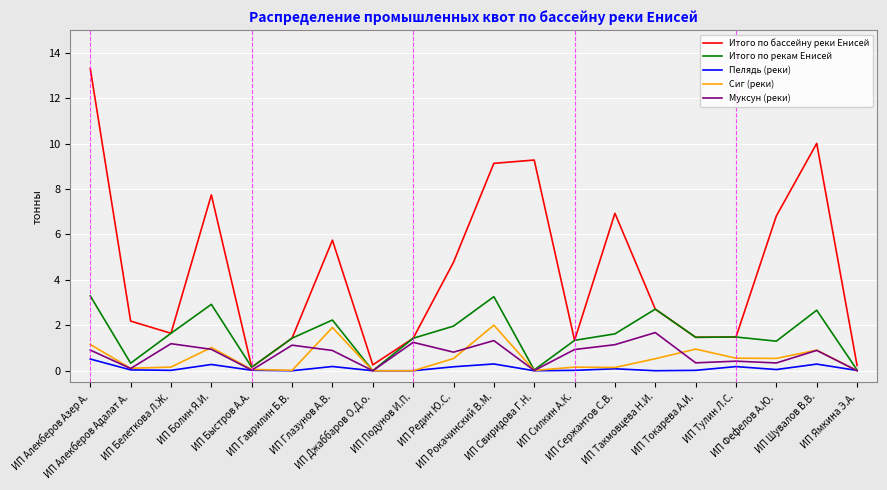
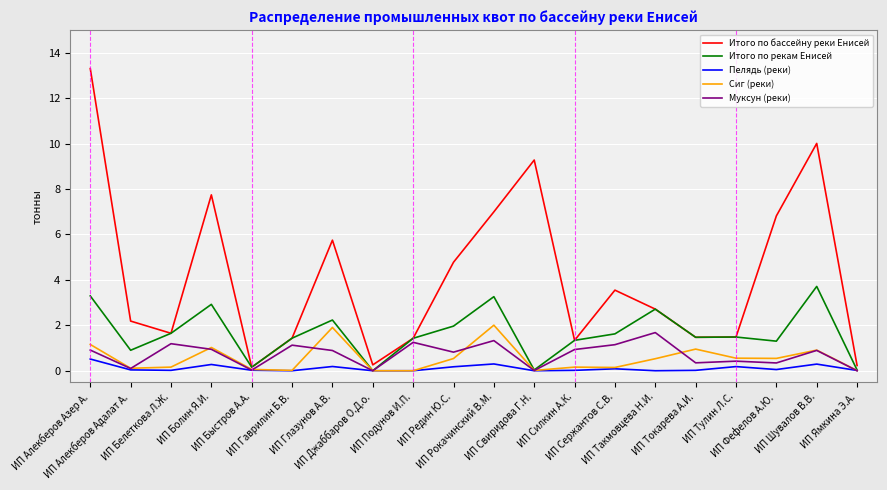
  {
    "Итого по бассейну реки Енисей": {
      "ИП Алекберов Азер А.": 13.3,
      "ИП Алекберов Адалат А.": 2.2,
      "ИП Болин Я.И.": 7.7,
      "ИП Глазунов А.В.": 5.7,
      "ИП Джаббаров О.Д.о.": 0.3,
      "ИП Редин Ю.С.": 4.8,
-     "ИП Рокачинский В.М.": 9.1,
+     "ИП Рокачинский В.М.": 7.0,
      "ИП Свиридова Г.Н.": 9.3,
-     "ИП Сержантов С.В.": 6.9,
+     "ИП Сержантов С.В.": 3.5,
      "ИП Фефелов А.Ю.": 6.8,
      "ИП Шувалов В.В.": 10.0,
      "ИП Ямкина Э.А.": 0.2
    },
    "Итого по рекам Енисей": {
      "ИП Алекберов Азер А.": 3.3,
-     "ИП Алекберов Адалат А.": 0.3,
+     "ИП Алекберов Адалат А.": 0.9,
      "ИП Болин Я.И.": 2.9,
      "ИП Глазунов А.В.": 2.2,
      "ИП Редин Ю.С.": 2.0,
      "ИП Рокачинский В.М.": 3.3,
      "ИП Сержантов С.В.": 1.6,
      "ИП Фефелов А.Ю.": 1.3,
-     "ИП Шувалов В.В.": 2.7
+     "ИП Шувалов В.В.": 3.7
    },
    "Пелядь (реки)": {
      "ИП Алекберов Азер А.": 0.5,
      "ИП Белеткова Л.Ж.": 0.0,
      "ИП Болин Я.И.": 0.3,
      "ИП Глазунов А.В.": 0.2,
      "ИП Редин Ю.С.": 0.2,
      "ИП Рокачинский В.М.": 0.3,
      "ИП Силкин А.К.": 0.0,
      "ИП Такмовцева Н.И.": 0.0,
      "ИП Токарева А.И.": 0.0,
      "ИП Тулин Л.С.": 0.2,
      "ИП Фефелов А.Ю.": 0.1,
      "ИП Шувалов В.В.": 0.3
    },
    "Сиг (реки)": {
      "ИП Алекберов Азер А.": 1.2,
      "ИП Белеткова Л.Ж.": 0.2,
      "ИП Глазунов А.В.": 1.9,
      "ИП Редин Ю.С.": 0.5,
      "ИП Рокачинский В.М.": 2.0,
      "ИП Силкин А.К.": 0.2,
      "ИП Такмовцева Н.И.": 0.5,
      "ИП Токарева А.И.": 1.0,
      "ИП Тулин Л.С.": 0.6,
      "ИП Фефелов А.Ю.": 0.5
    },
    "Муксун (реки)": {
      "ИП Алекберов Азер А.": 0.9,
      "ИП Белеткова Л.Ж.": 1.2,
      "ИП Гаврилин Б.В.": 1.1,
      "ИП Глазунов А.В.": 0.9,
      "ИП Подунов И.П.": 1.3,
      "ИП Редин Ю.С.": 0.8,
      "ИП Рокачинский В.М.": 1.3,
      "ИП Силкин А.К.": 0.9,
      "ИП Сержантов С.В.": 1.1,
      "ИП Такмовцева Н.И.": 1.7,
      "ИП Токарева А.И.": 0.3,
      "ИП Тулин Л.С.": 0.4,
      "ИП Фефелов А.Ю.": 0.3
    }
  }
